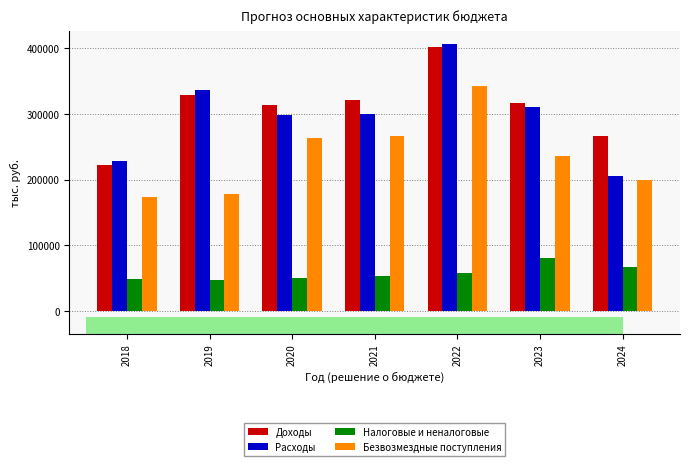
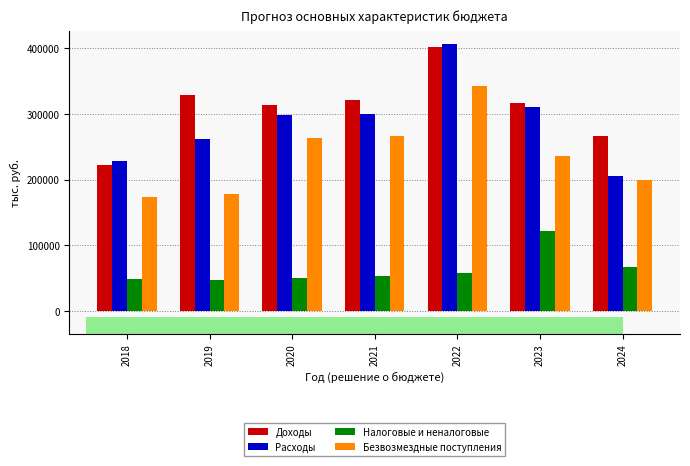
  {
    "Доходы": {
      "2018": 220000,
      "2019": 330000,
      "2020": 310000,
      "2021": 320000,
      "2022": 400000,
      "2023": 320000,
      "2024": 270000
    },
    "Расходы": {
      "2018": 230000,
-     "2019": 340000,
+     "2019": 260000,
      "2020": 300000,
      "2021": 300000,
      "2022": 410000,
      "2023": 310000,
      "2024": 210000
    },
    "Налоговые и неналоговые": {
      "2018": 50000,
      "2019": 50000,
      "2020": 50000,
      "2021": 50000,
      "2022": 60000,
-     "2023": 80000,
+     "2023": 120000,
      "2024": 70000
    },
    "Безвозмездные поступления": {
      "2018": 170000,
      "2019": 180000,
      "2020": 260000,
      "2021": 270000,
      "2022": 340000,
      "2023": 240000,
      "2024": 200000
    }
  }
